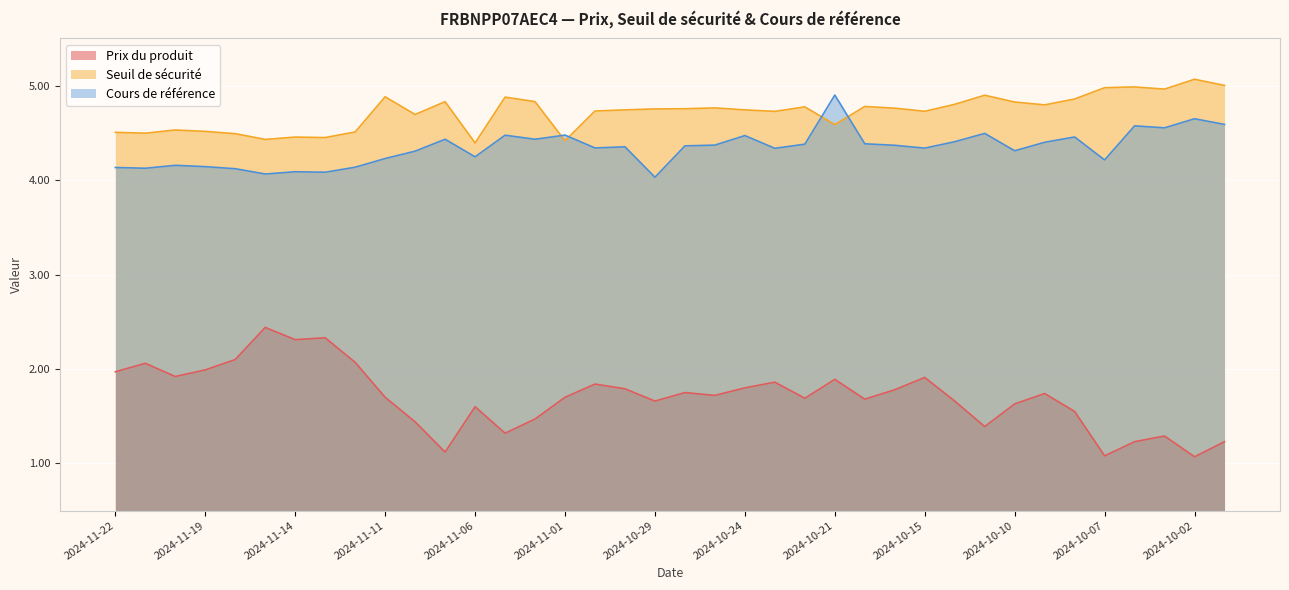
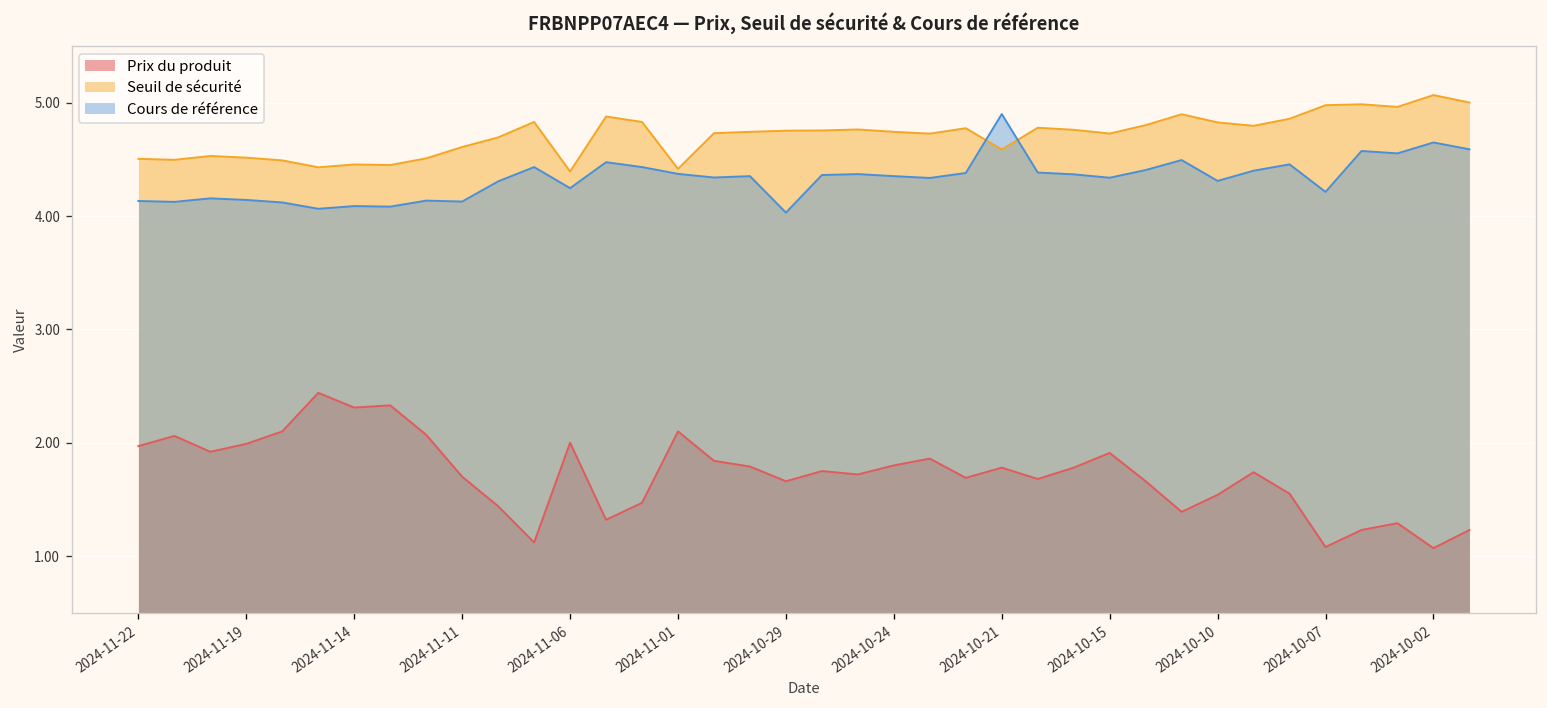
  {
    "Prix du produit": {
      "2024-11-22": 2.0,
      "2024-11-19": 2.0,
      "2024-11-14": 2.3,
      "2024-11-11": 1.7,
-     "2024-11-06": 1.6,
-     "2024-11-01": 1.7,
+     "2024-11-06": 2.0,
+     "2024-11-01": 2.1,
      "2024-10-29": 1.7,
      "2024-10-24": 1.8,
-     "2024-10-21": 1.9,
+     "2024-10-21": 1.8,
      "2024-10-15": 1.9,
-     "2024-10-10": 1.6,
+     "2024-10-10": 1.5,
      "2024-10-07": 1.1,
      "2024-10-02": 1.1
    },
    "Seuil de sécurité": {
      "2024-11-22": 4.5,
      "2024-11-19": 4.5,
      "2024-11-14": 4.5,
-     "2024-11-11": 4.9,
+     "2024-11-11": 4.6,
      "2024-11-06": 4.4,
      "2024-11-01": 4.4,
      "2024-10-29": 4.8,
      "2024-10-24": 4.7,
      "2024-10-21": 4.6,
      "2024-10-15": 4.7,
      "2024-10-10": 4.8,
      "2024-10-07": 5.0,
      "2024-10-02": 5.1
    },
    "Cours de référence": {
      "2024-11-22": 4.1,
      "2024-11-19": 4.1,
      "2024-11-14": 4.1,
-     "2024-11-11": 4.2,
+     "2024-11-11": 4.1,
      "2024-11-06": 4.2,
-     "2024-11-01": 4.5,
+     "2024-11-01": 4.4,
      "2024-10-29": 4.0,
-     "2024-10-24": 4.5,
+     "2024-10-24": 4.4,
      "2024-10-21": 4.9,
      "2024-10-15": 4.3,
      "2024-10-10": 4.3,
      "2024-10-07": 4.2,
      "2024-10-02": 4.6
    }
  }
